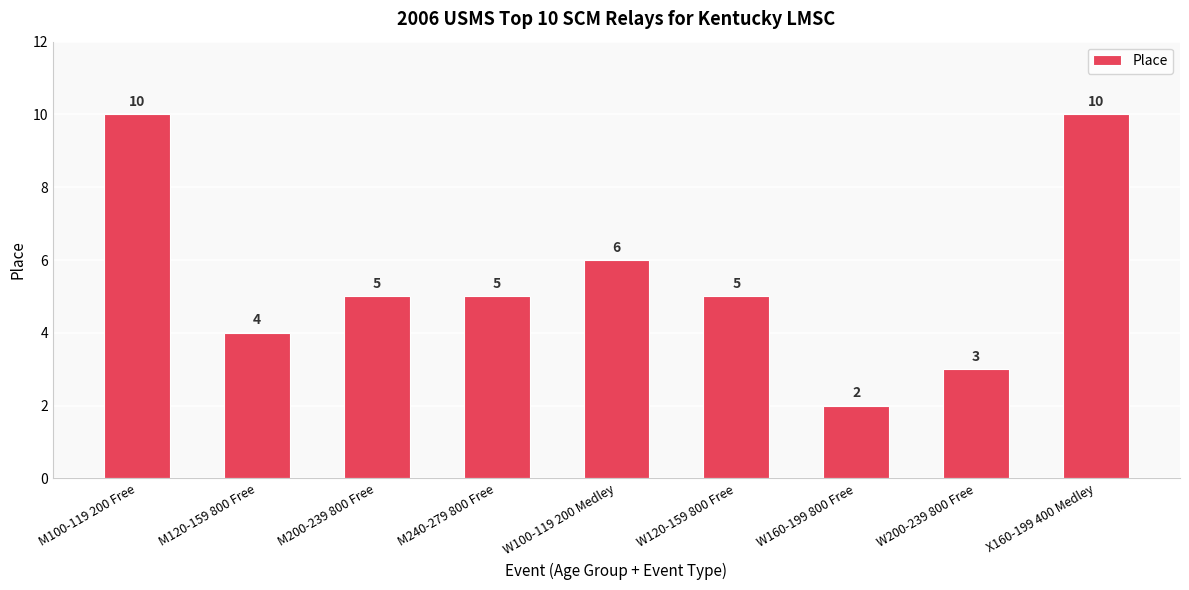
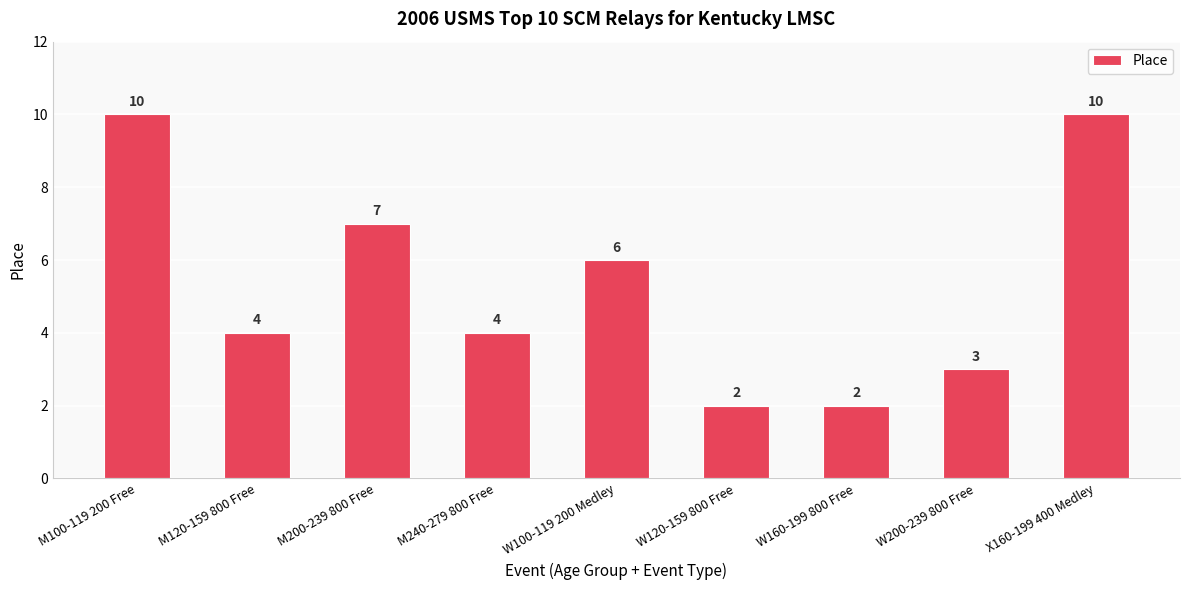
  {
    "M100-119 200 Free": 10,
    "M120-159 800 Free": 4,
-   "M200-239 800 Free": 5,
-   "M240-279 800 Free": 5,
+   "M200-239 800 Free": 7,
+   "M240-279 800 Free": 4,
    "W100-119 200 Medley": 6,
-   "W120-159 800 Free": 5,
+   "W120-159 800 Free": 2,
    "W160-199 800 Free": 2,
    "W200-239 800 Free": 3,
    "X160-199 400 Medley": 10
  }
